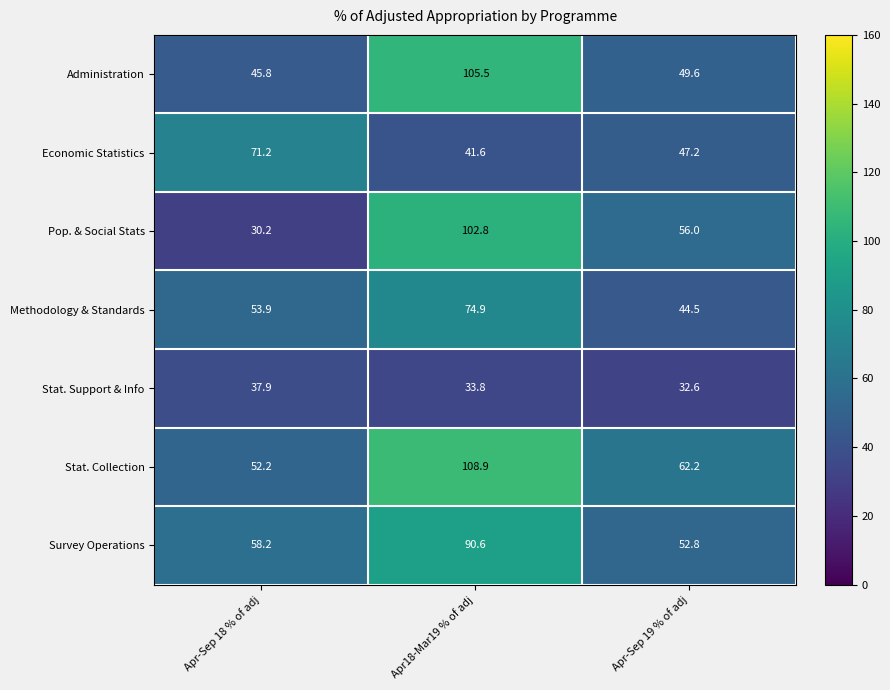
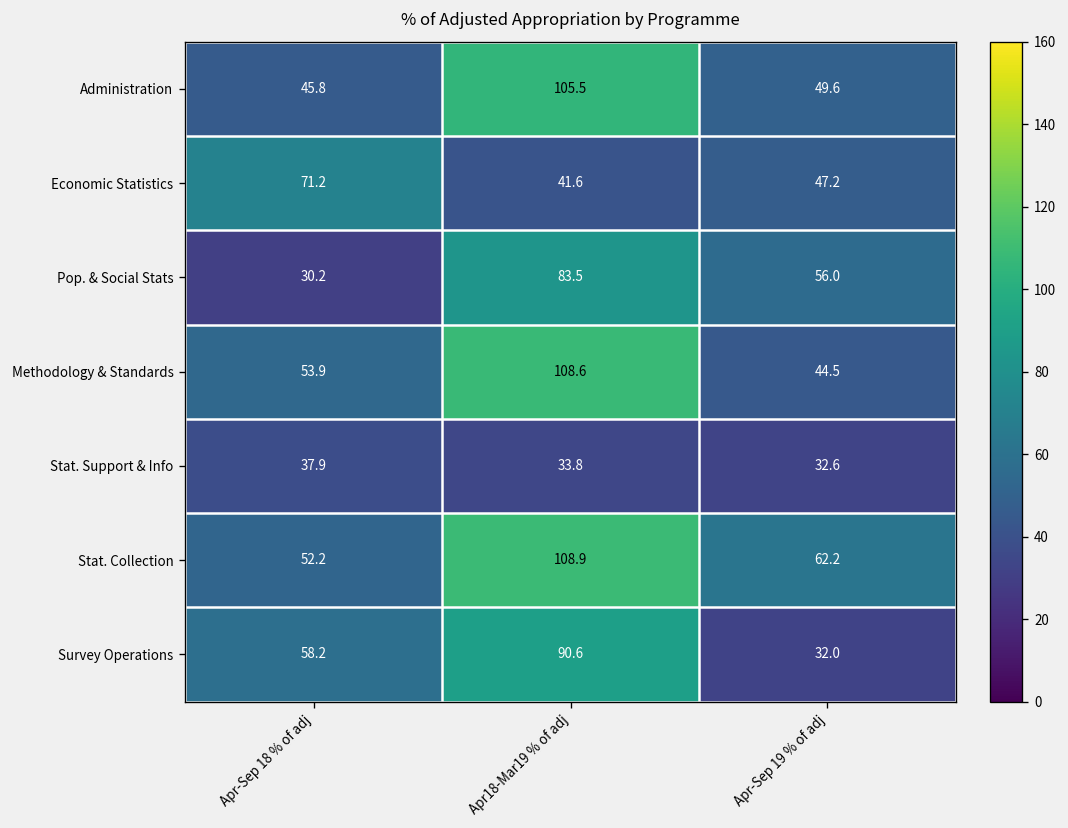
  {
    "Administration": {
      "Apr-Sep 18 % of adj": 45.8,
      "Apr18-Mar19 % of adj": 105.5,
      "Apr-Sep 19 % of adj": 49.6
    },
    "Economic Statistics": {
      "Apr-Sep 18 % of adj": 71.2,
      "Apr18-Mar19 % of adj": 41.6,
      "Apr-Sep 19 % of adj": 47.2
    },
    "Pop. & Social Stats": {
      "Apr-Sep 18 % of adj": 30.2,
-     "Apr18-Mar19 % of adj": 102.8,
+     "Apr18-Mar19 % of adj": 83.5,
      "Apr-Sep 19 % of adj": 56.0
    },
    "Methodology & Standards": {
      "Apr-Sep 18 % of adj": 53.9,
-     "Apr18-Mar19 % of adj": 74.9,
+     "Apr18-Mar19 % of adj": 108.6,
      "Apr-Sep 19 % of adj": 44.5
    },
    "Stat. Support & Info": {
      "Apr-Sep 18 % of adj": 37.9,
      "Apr18-Mar19 % of adj": 33.8,
      "Apr-Sep 19 % of adj": 32.6
    },
    "Stat. Collection": {
      "Apr-Sep 18 % of adj": 52.2,
      "Apr18-Mar19 % of adj": 108.9,
      "Apr-Sep 19 % of adj": 62.2
    },
    "Survey Operations": {
      "Apr-Sep 18 % of adj": 58.2,
      "Apr18-Mar19 % of adj": 90.6,
-     "Apr-Sep 19 % of adj": 52.8
+     "Apr-Sep 19 % of adj": 32.0
    }
  }
